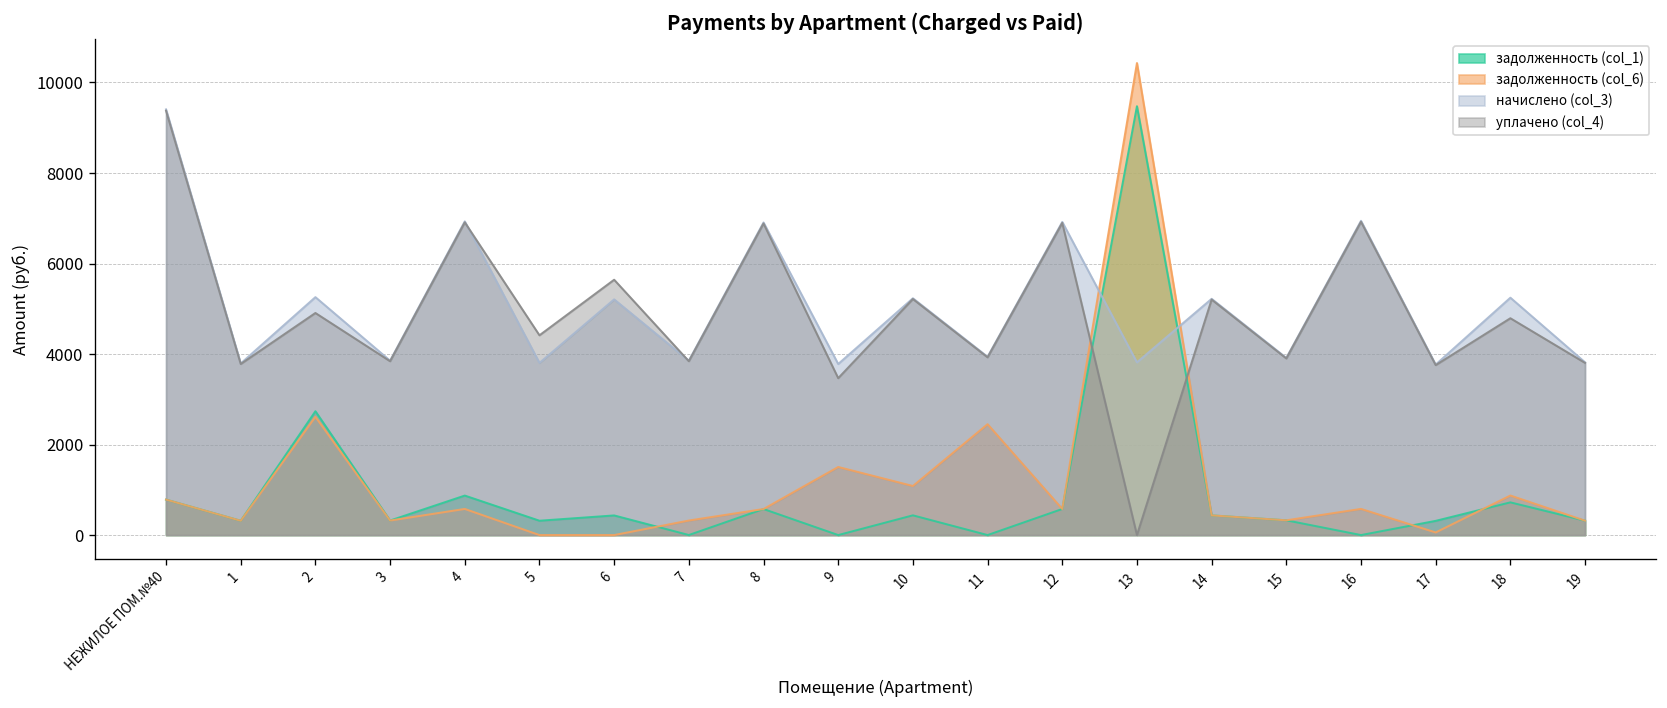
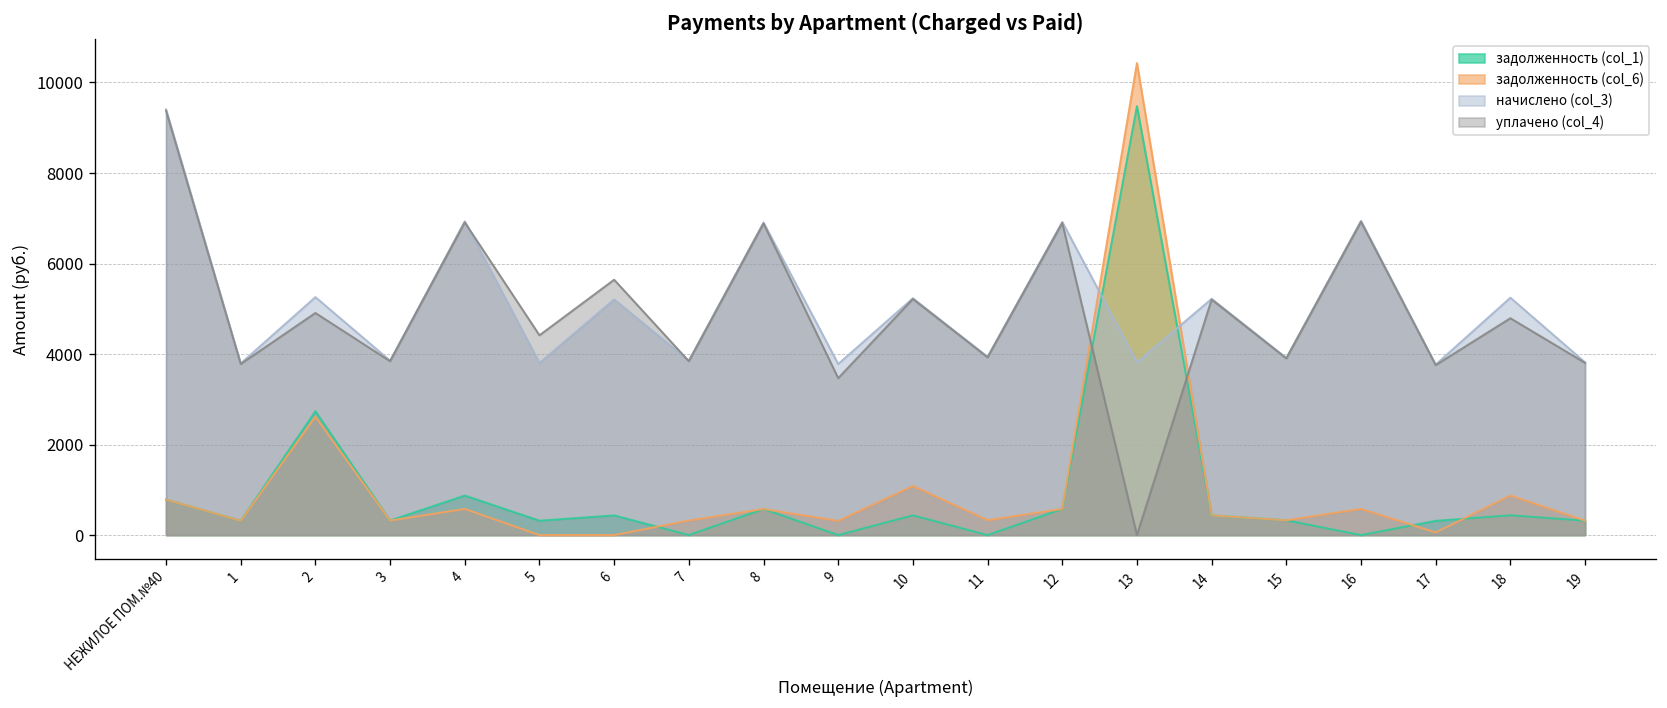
  {
    "задолженность (col_1)": {
      "2": 2700,
      "4": 900,
      "5": 300,
      "6": 400,
      "7": 0,
      "9": 0,
      "10": 400,
      "11": 0,
      "13": 9500,
      "16": 0,
      "17": 300,
-     "18": 700
+     "18": 400
    },
    "задолженность (col_6)": {
      "2": 2600,
      "4": 600,
      "5": 0,
      "6": 0,
      "7": 300,
-     "9": 1500,
+     "9": 300,
      "10": 1100,
-     "11": 2400,
+     "11": 300,
      "13": 10400,
      "16": 600,
      "17": 100,
      "18": 900
    }
  }
